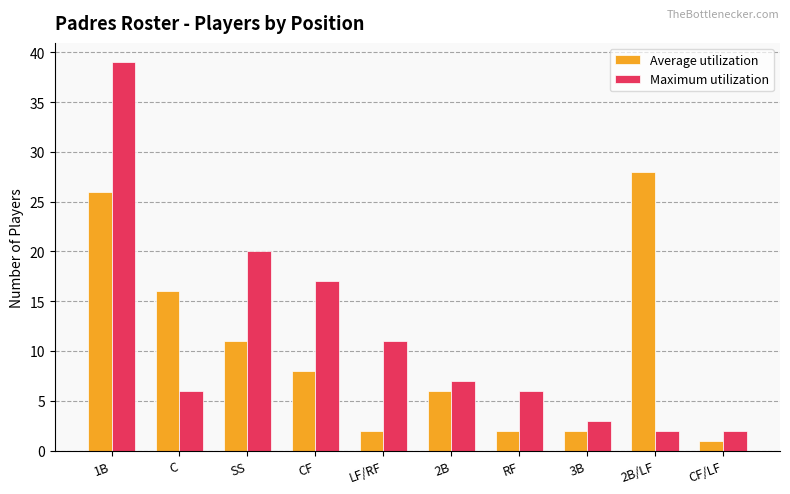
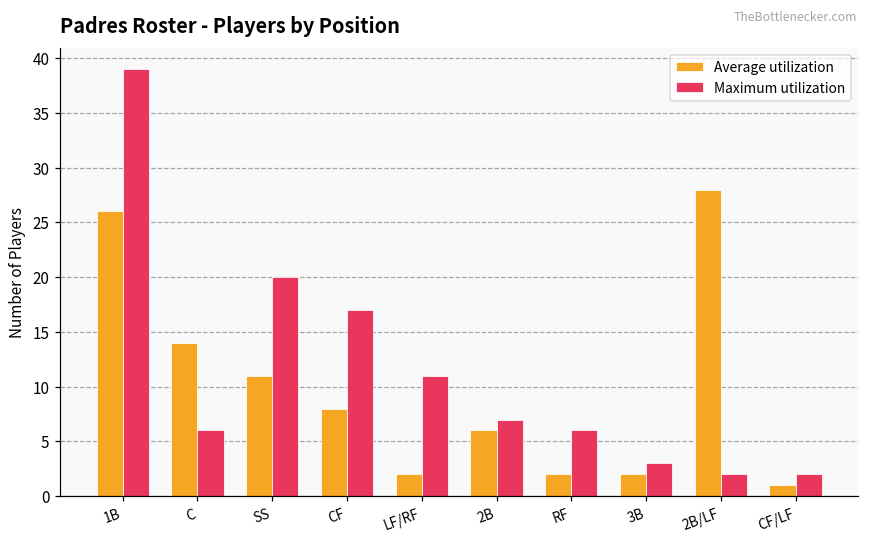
  {
    "Average utilization": {
      "1B": 26,
-     "C": 16,
+     "C": 14,
      "SS": 11,
      "CF": 8,
      "LF/RF": 2,
      "2B": 6,
      "RF": 2,
      "3B": 2,
      "2B/LF": 28,
      "CF/LF": 1
    },
    "Maximum utilization": {
      "1B": 39,
      "C": 6,
      "SS": 20,
      "CF": 17,
      "LF/RF": 11,
      "2B": 7,
      "RF": 6,
      "3B": 3,
      "2B/LF": 2,
      "CF/LF": 2
    }
  }
